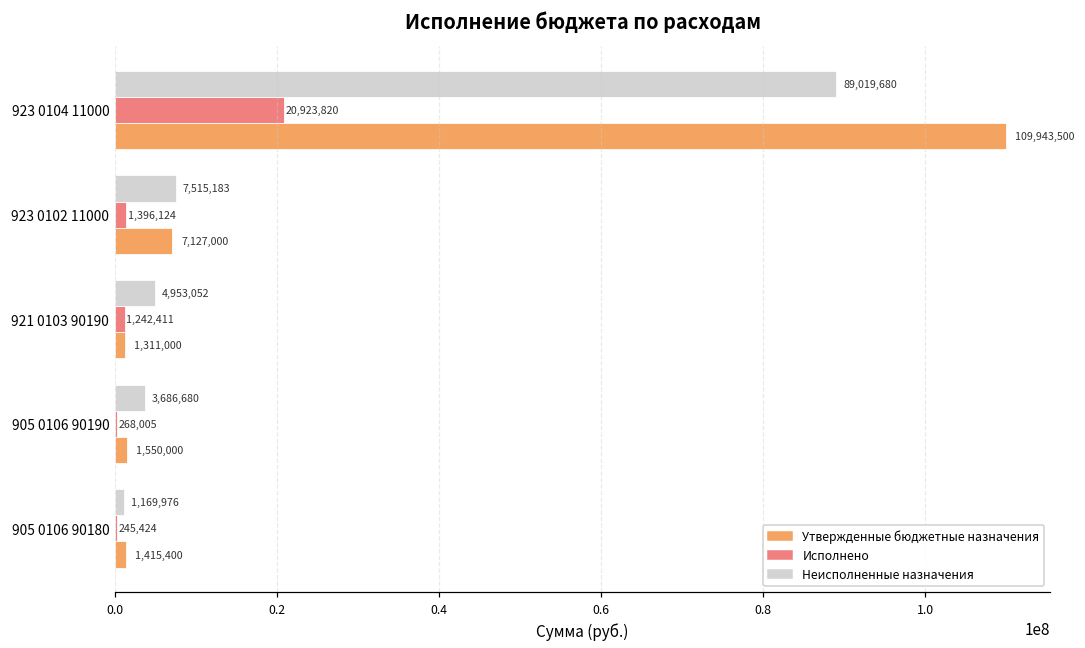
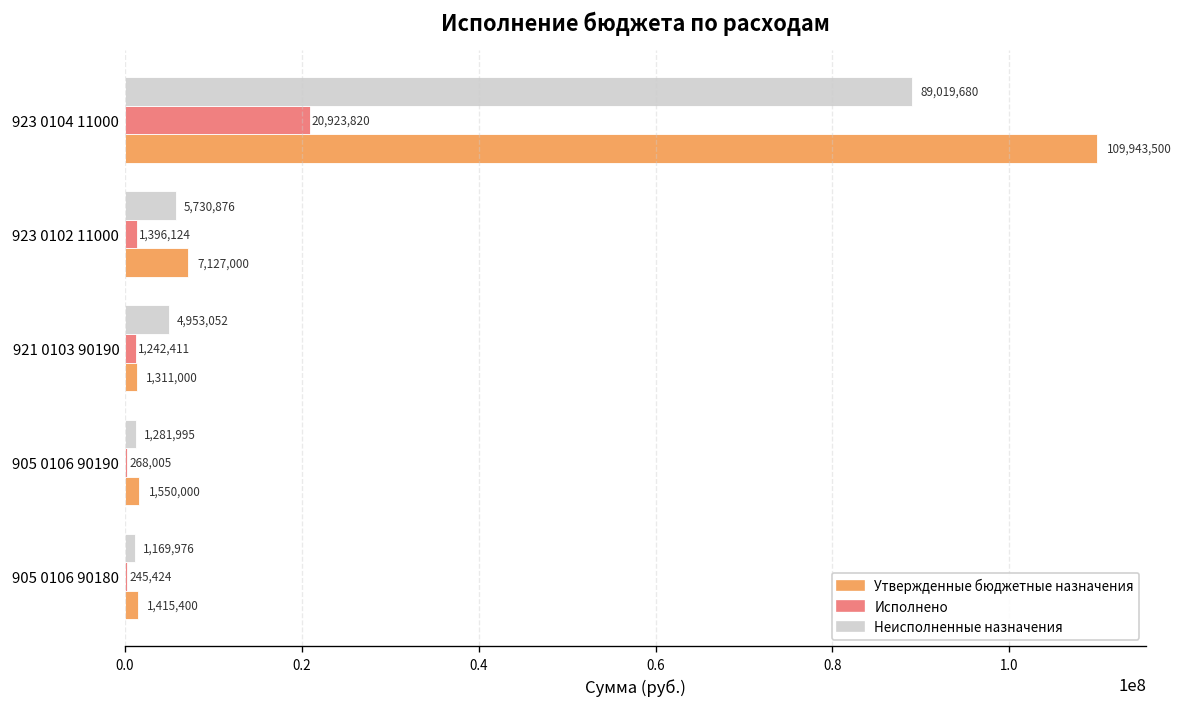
  {
    "Неисполненные назначения": {
      "923 0104 11000": "89,019,680",
-     "923 0102 11000": "7,515,183",
+     "923 0102 11000": "5,730,876",
      "921 0103 90190": "4,953,052",
-     "905 0106 90190": "3,686,680",
+     "905 0106 90190": "1,281,995",
      "905 0106 90180": "1,169,976"
    }
  }
